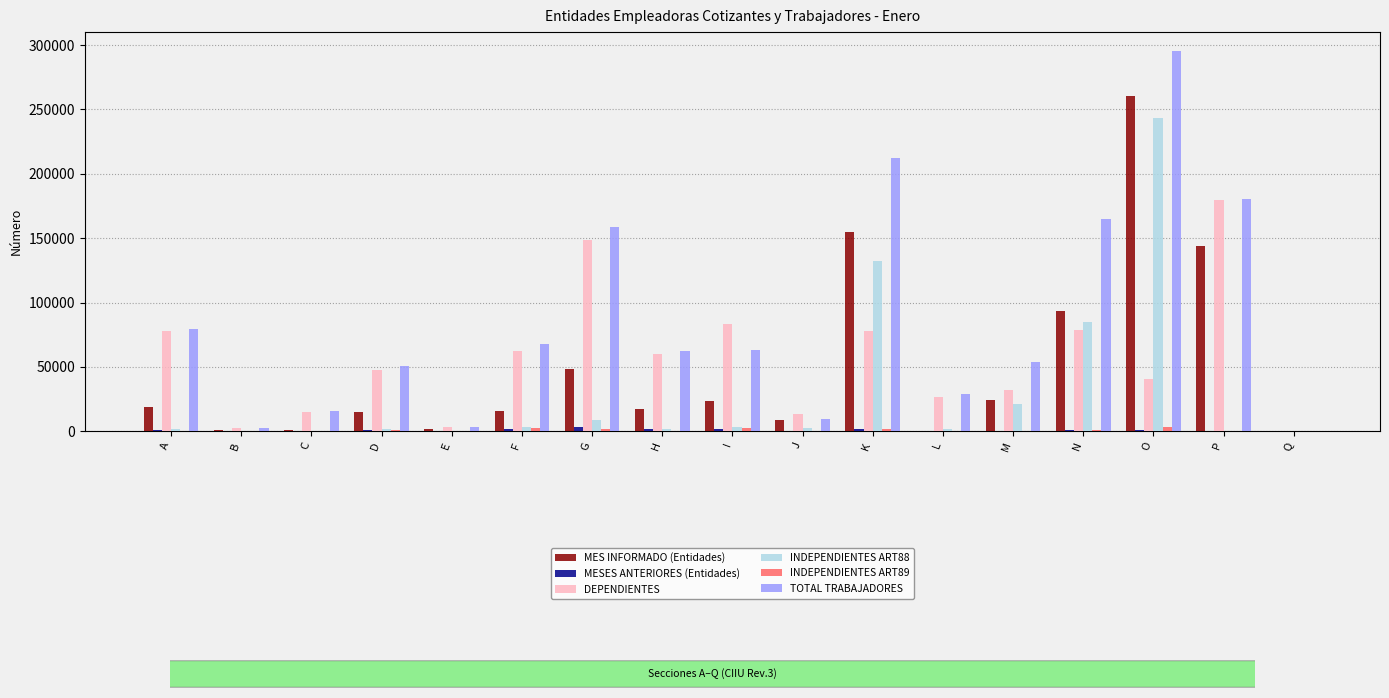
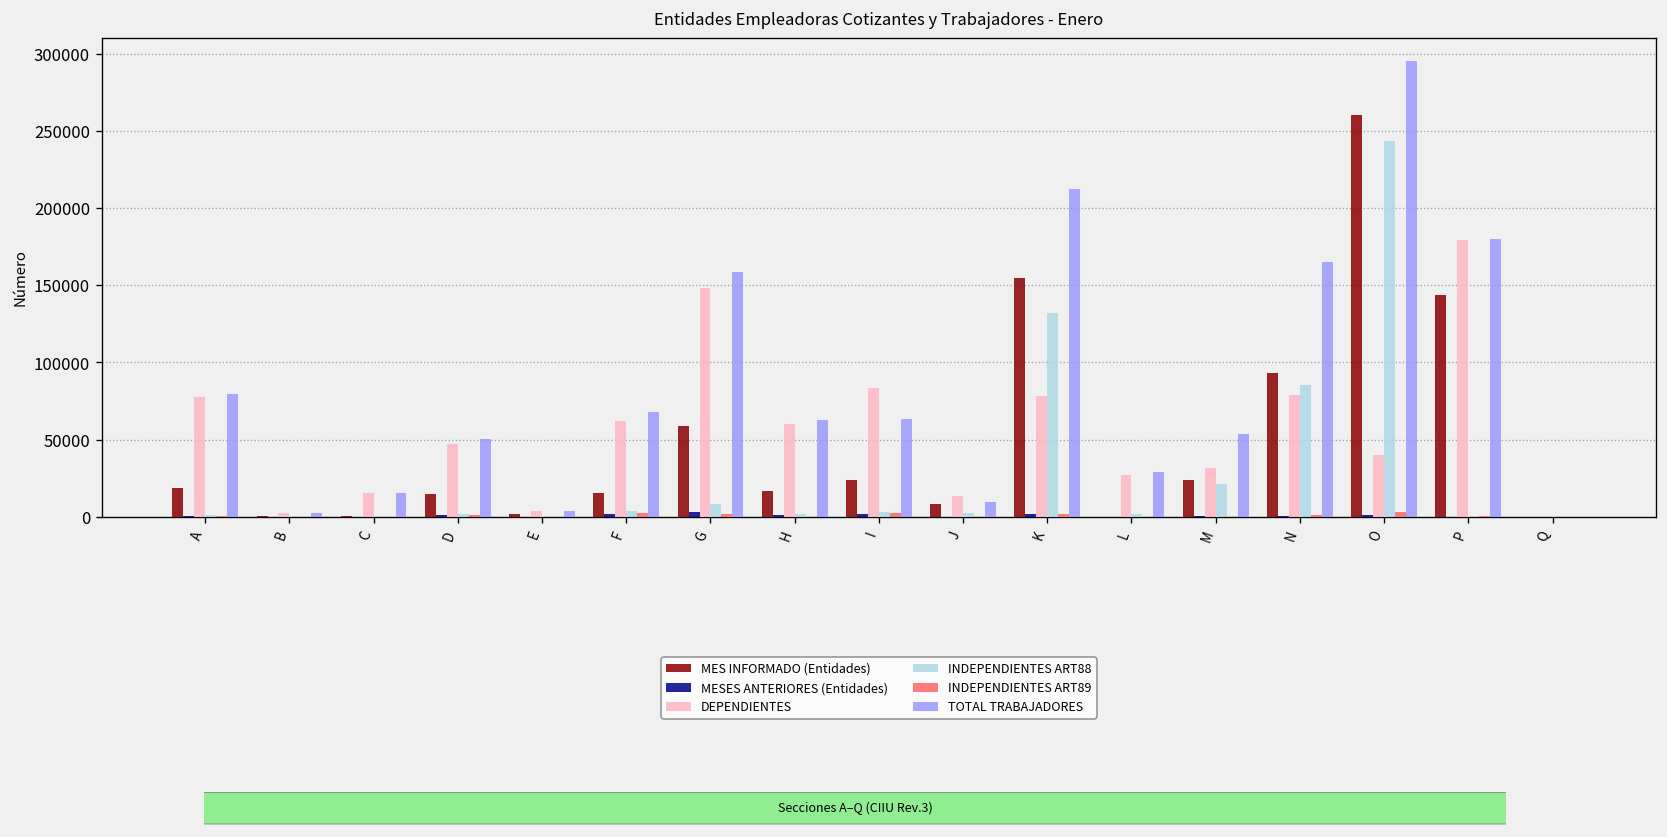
  {
    "MES INFORMADO (Entidades)": {
      "A": 19000,
      "D": 15000,
      "F": 16000,
-     "G": 49000,
+     "G": 59000,
      "H": 17000,
      "I": 24000,
      "J": 8000,
      "K": 154000,
      "M": 24000,
      "N": 94000,
      "O": 260000,
      "P": 144000
    },
    "MESES ANTERIORES (Entidades)": {
      "G": 3000,
      "Q": 0
    },
    "DEPENDIENTES": {
      "A": 78000,
      "B": 3000,
      "C": 15000,
      "D": 48000,
      "E": 4000,
      "F": 62000,
      "G": 148000,
      "H": 60000,
      "I": 84000,
      "J": 14000,
      "K": 78000,
      "L": 27000,
      "M": 32000,
      "N": 79000,
      "O": 40000,
      "P": 179000
    },
    "INDEPENDIENTES ART88": {
      "D": 2000,
      "F": 4000,
      "G": 8000,
      "H": 2000,
      "I": 3000,
      "J": 2000,
      "K": 132000,
      "M": 22000,
      "N": 85000,
      "O": 243000
    },
    "INDEPENDIENTES ART89": {
      "F": 2000,
      "I": 2000,
      "O": 3000
    },
    "TOTAL TRABAJADORES": {
      "A": 80000,
      "B": 3000,
      "C": 15000,
      "D": 51000,
      "E": 4000,
      "F": 68000,
      "G": 159000,
      "H": 63000,
      "I": 63000,
      "J": 10000,
      "K": 212000,
      "L": 29000,
      "M": 53000,
      "N": 165000,
      "O": 295000,
      "P": 180000
    }
  }
